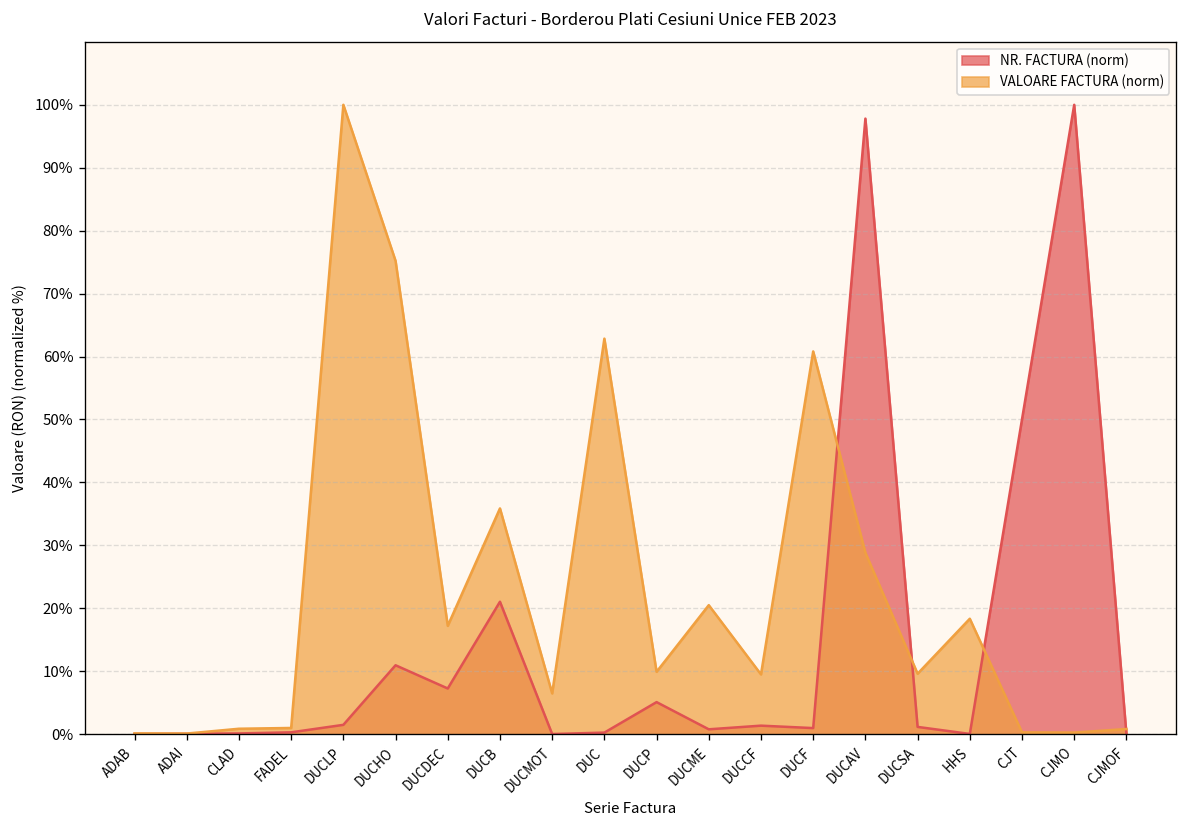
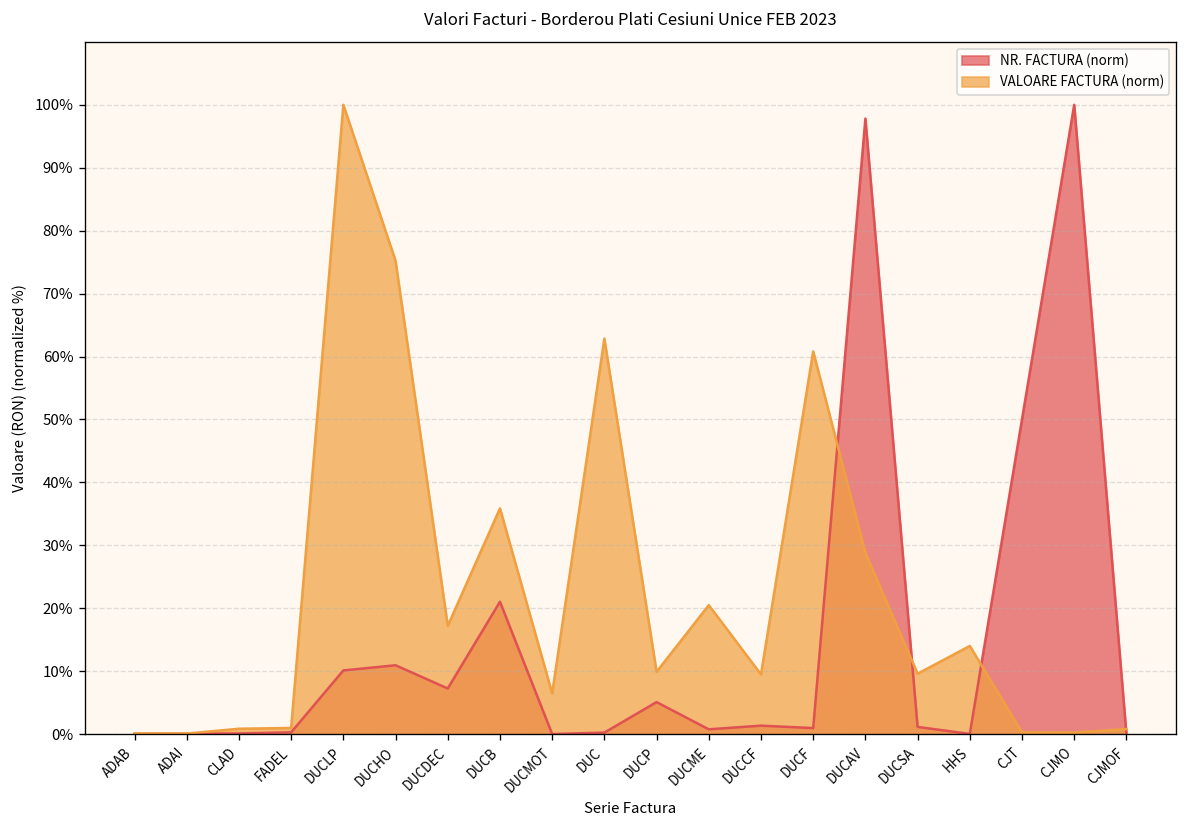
  {
    "NR. FACTURA (norm)": {
      "CLAD": "0%",
      "FADEL": "0%",
-     "DUCLP": "1%",
+     "DUCLP": "10%",
      "DUCHO": "11%",
      "DUCDEC": "7%",
      "DUCB": "21%",
      "DUCMOT": "0%",
      "DUC": "0%",
      "DUCP": "5%",
      "DUCME": "1%",
      "DUCCF": "1%",
      "DUCF": "1%",
      "DUCAV": "98%",
      "DUCSA": "1%",
      "HHS": "0%",
      "CJT": "50%",
      "CJMO": "100%",
      "CJMOF": "0%"
    },
    "VALOARE FACTURA (norm)": {
      "CLAD": "1%",
      "FADEL": "1%",
      "DUCLP": "100%",
      "DUCHO": "75%",
      "DUCDEC": "17%",
      "DUCB": "36%",
      "DUCMOT": "6%",
      "DUC": "63%",
      "DUCP": "10%",
      "DUCME": "20%",
      "DUCCF": "9%",
      "DUCF": "61%",
      "DUCAV": "29%",
      "DUCSA": "10%",
-     "HHS": "18%",
+     "HHS": "14%",
      "CJT": "0%",
      "CJMO": "0%",
      "CJMOF": "1%"
    }
  }
